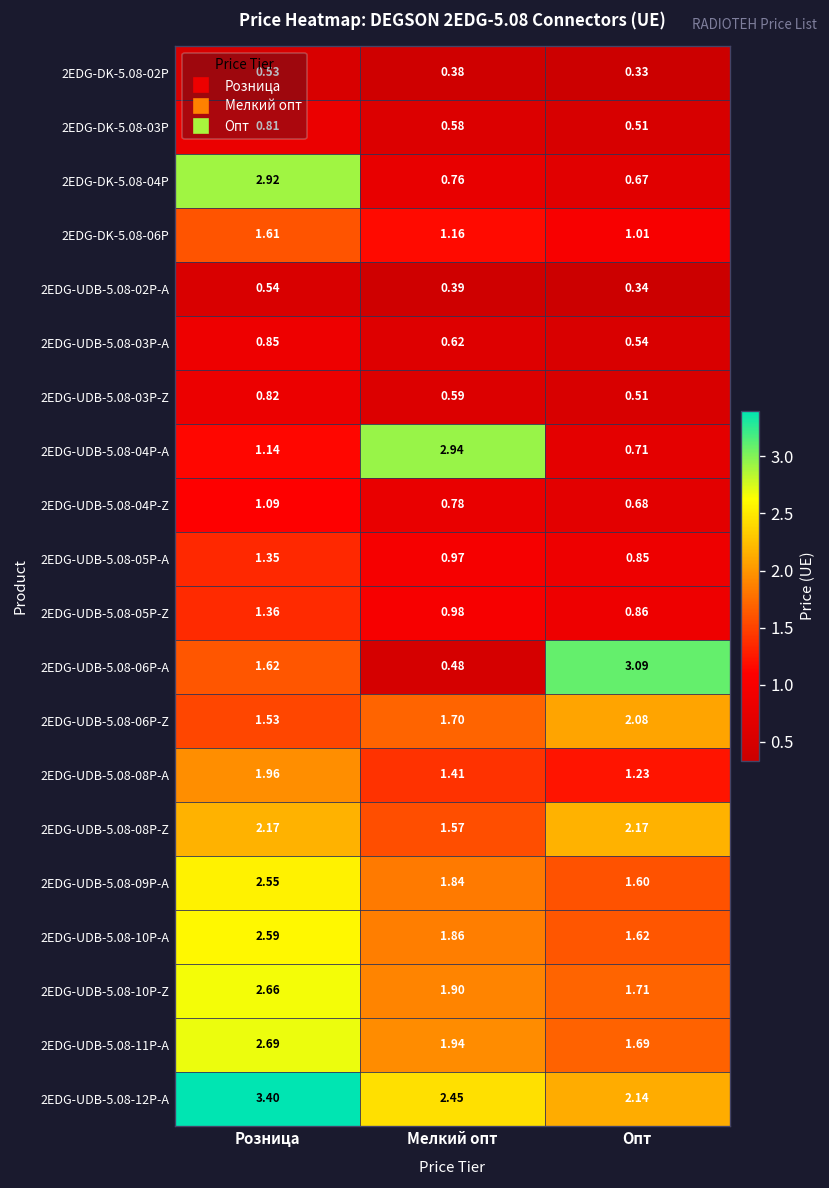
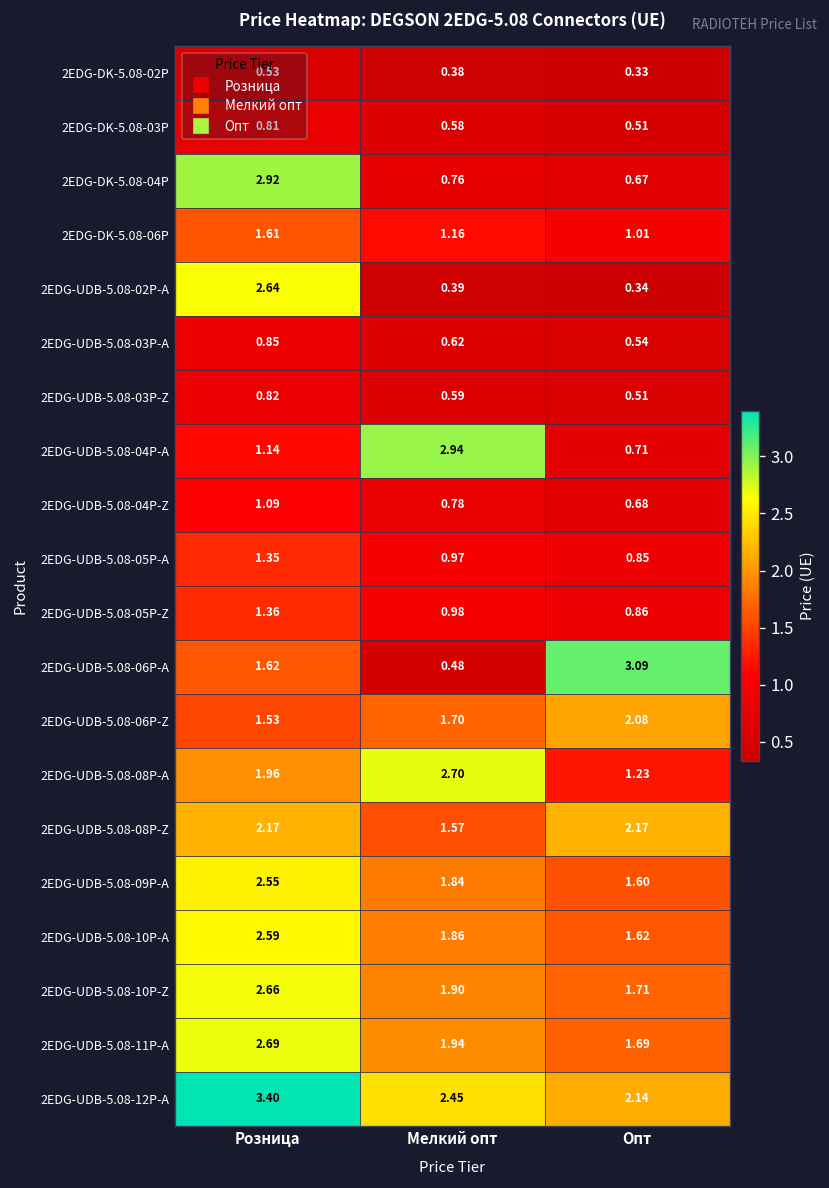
  {
    "2EDG-DK-5.08-02P": {
      "Мелкий опт": 0.38,
      "Опт": 0.33
    },
    "2EDG-DK-5.08-03P": {
      "Мелкий опт": 0.58,
      "Опт": 0.51
    },
    "2EDG-DK-5.08-04P": {
      "Розница": 2.92,
      "Мелкий опт": 0.76,
      "Опт": 0.67
    },
    "2EDG-DK-5.08-06P": {
      "Розница": 1.61,
      "Мелкий опт": 1.16,
      "Опт": 1.01
    },
    "2EDG-UDB-5.08-02P-A": {
-     "Розница": 0.54,
+     "Розница": 2.64,
      "Мелкий опт": 0.39,
      "Опт": 0.34
    },
    "2EDG-UDB-5.08-03P-A": {
      "Розница": 0.85,
      "Мелкий опт": 0.62,
      "Опт": 0.54
    },
    "2EDG-UDB-5.08-03P-Z": {
      "Розница": 0.82,
      "Мелкий опт": 0.59,
      "Опт": 0.51
    },
    "2EDG-UDB-5.08-04P-A": {
      "Розница": 1.14,
      "Мелкий опт": 2.94,
      "Опт": 0.71
    },
    "2EDG-UDB-5.08-04P-Z": {
      "Розница": 1.09,
      "Мелкий опт": 0.78,
      "Опт": 0.68
    },
    "2EDG-UDB-5.08-05P-A": {
      "Розница": 1.35,
      "Мелкий опт": 0.97,
      "Опт": 0.85
    },
    "2EDG-UDB-5.08-05P-Z": {
      "Розница": 1.36,
      "Мелкий опт": 0.98,
      "Опт": 0.86
    },
    "2EDG-UDB-5.08-06P-A": {
      "Розница": 1.62,
      "Мелкий опт": 0.48,
      "Опт": 3.09
    },
    "2EDG-UDB-5.08-06P-Z": {
      "Розница": 1.53,
      "Мелкий опт": 1.70,
      "Опт": 2.08
    },
    "2EDG-UDB-5.08-08P-A": {
      "Розница": 1.96,
-     "Мелкий опт": 1.41,
+     "Мелкий опт": 2.70,
      "Опт": 1.23
    },
    "2EDG-UDB-5.08-08P-Z": {
      "Розница": 2.17,
      "Мелкий опт": 1.57,
      "Опт": 2.17
    },
    "2EDG-UDB-5.08-09P-A": {
      "Розница": 2.55,
      "Мелкий опт": 1.84,
      "Опт": 1.60
    },
    "2EDG-UDB-5.08-10P-A": {
      "Розница": 2.59,
      "Мелкий опт": 1.86,
      "Опт": 1.62
    },
    "2EDG-UDB-5.08-10P-Z": {
      "Розница": 2.66,
      "Мелкий опт": 1.90,
      "Опт": 1.71
    },
    "2EDG-UDB-5.08-11P-A": {
      "Розница": 2.69,
      "Мелкий опт": 1.94,
      "Опт": 1.69
    },
    "2EDG-UDB-5.08-12P-A": {
      "Розница": 3.40,
      "Мелкий опт": 2.45,
      "Опт": 2.14
    }
  }
